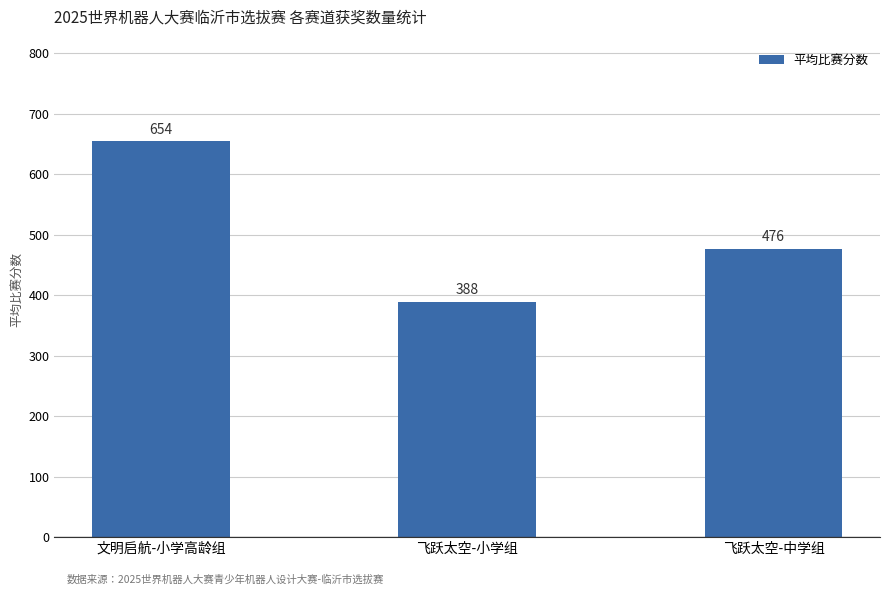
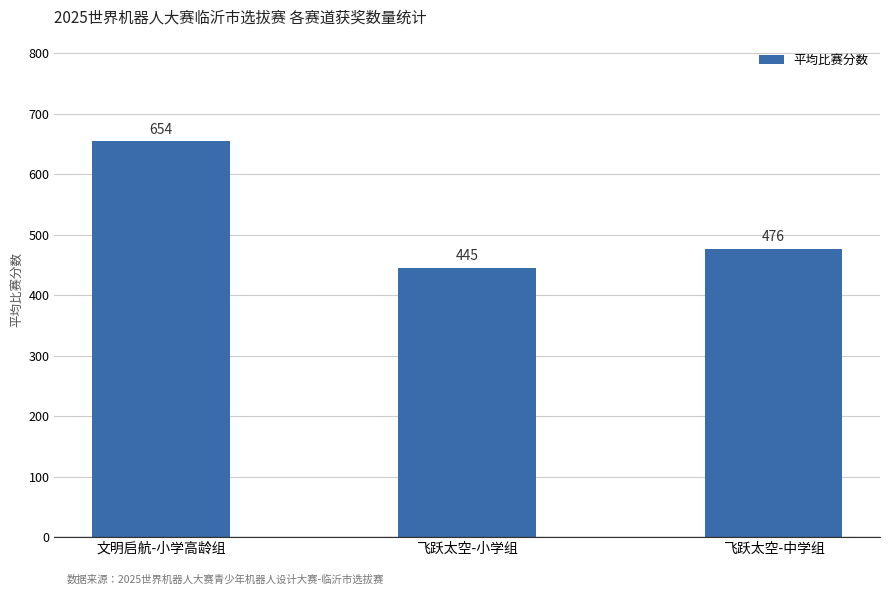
  {
    "文明启航-小学高龄组": 654,
-   "飞跃太空-小学组": 388,
+   "飞跃太空-小学组": 445,
    "飞跃太空-中学组": 476
  }
